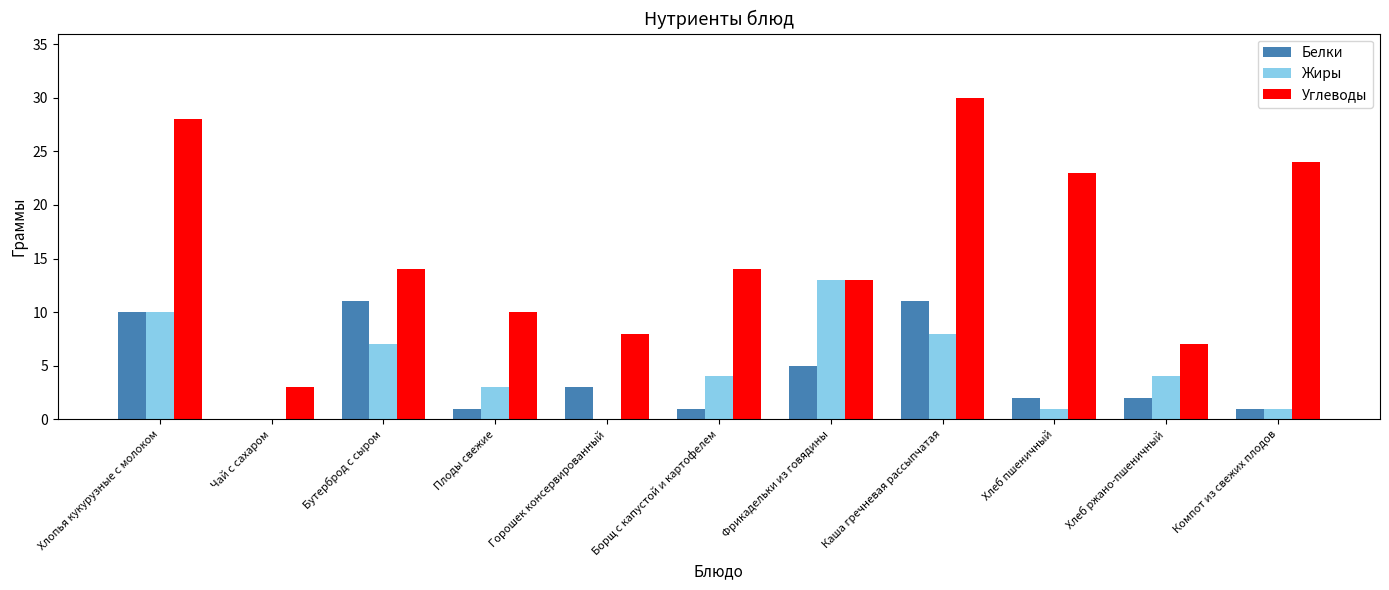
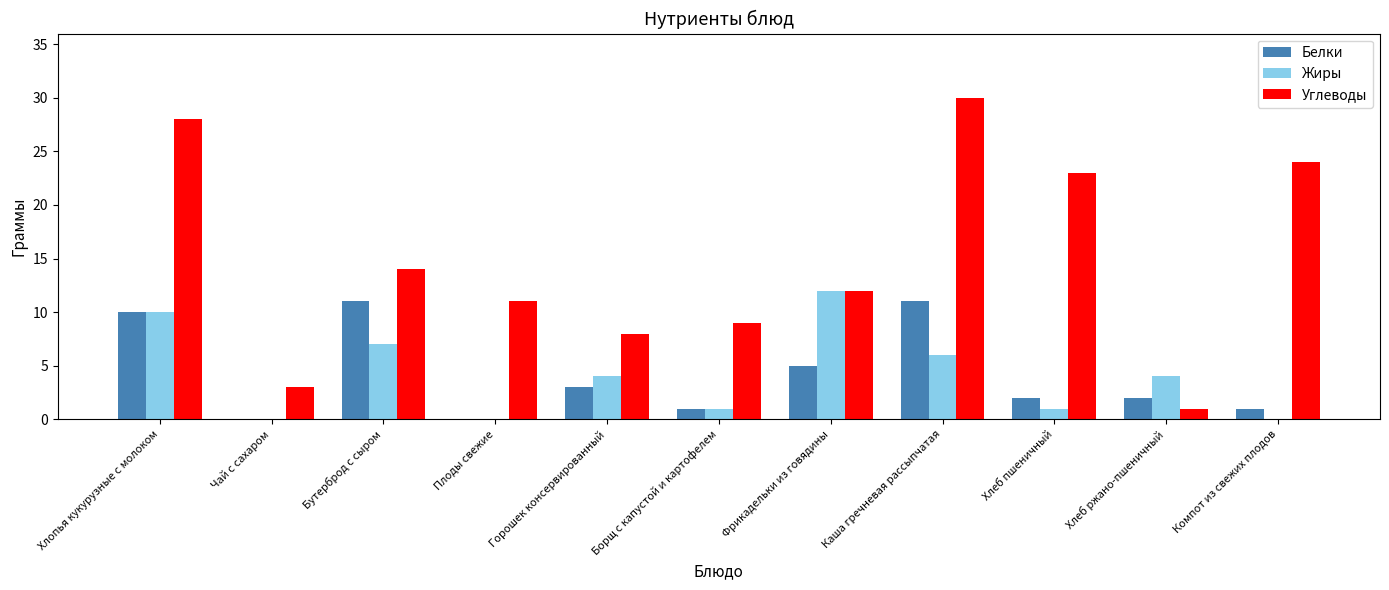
  {
    "Белки": {
      "Хлопья кукурузные с молоком": 10,
      "Чай с сахаром": 0,
      "Бутерброд с сыром": 11,
-     "Плоды свежие": 1,
+     "Плоды свежие": 0,
      "Горошек консервированный": 3,
      "Борщ с капустой и картофелем": 1,
      "Фрикадельки из говядины": 5,
      "Каша гречневая рассыпчатая": 11,
      "Хлеб пшеничный": 2,
      "Хлеб ржано-пшеничный": 2,
      "Компот из свежих плодов": 1
    },
    "Жиры": {
      "Хлопья кукурузные с молоком": 10,
      "Чай с сахаром": 0,
      "Бутерброд с сыром": 7,
-     "Плоды свежие": 3,
-     "Горошек консервированный": 0,
-     "Борщ с капустой и картофелем": 4,
-     "Фрикадельки из говядины": 13,
-     "Каша гречневая рассыпчатая": 8,
+     "Плоды свежие": 0,
+     "Горошек консервированный": 4,
+     "Борщ с капустой и картофелем": 1,
+     "Фрикадельки из говядины": 12,
+     "Каша гречневая рассыпчатая": 6,
      "Хлеб пшеничный": 1,
      "Хлеб ржано-пшеничный": 4,
-     "Компот из свежих плодов": 1
+     "Компот из свежих плодов": 0
    },
    "Углеводы": {
      "Хлопья кукурузные с молоком": 28,
      "Чай с сахаром": 3,
      "Бутерброд с сыром": 14,
-     "Плоды свежие": 10,
+     "Плоды свежие": 11,
      "Горошек консервированный": 8,
-     "Борщ с капустой и картофелем": 14,
-     "Фрикадельки из говядины": 13,
+     "Борщ с капустой и картофелем": 9,
+     "Фрикадельки из говядины": 12,
      "Каша гречневая рассыпчатая": 30,
      "Хлеб пшеничный": 23,
-     "Хлеб ржано-пшеничный": 7,
+     "Хлеб ржано-пшеничный": 1,
      "Компот из свежих плодов": 24
    }
  }
